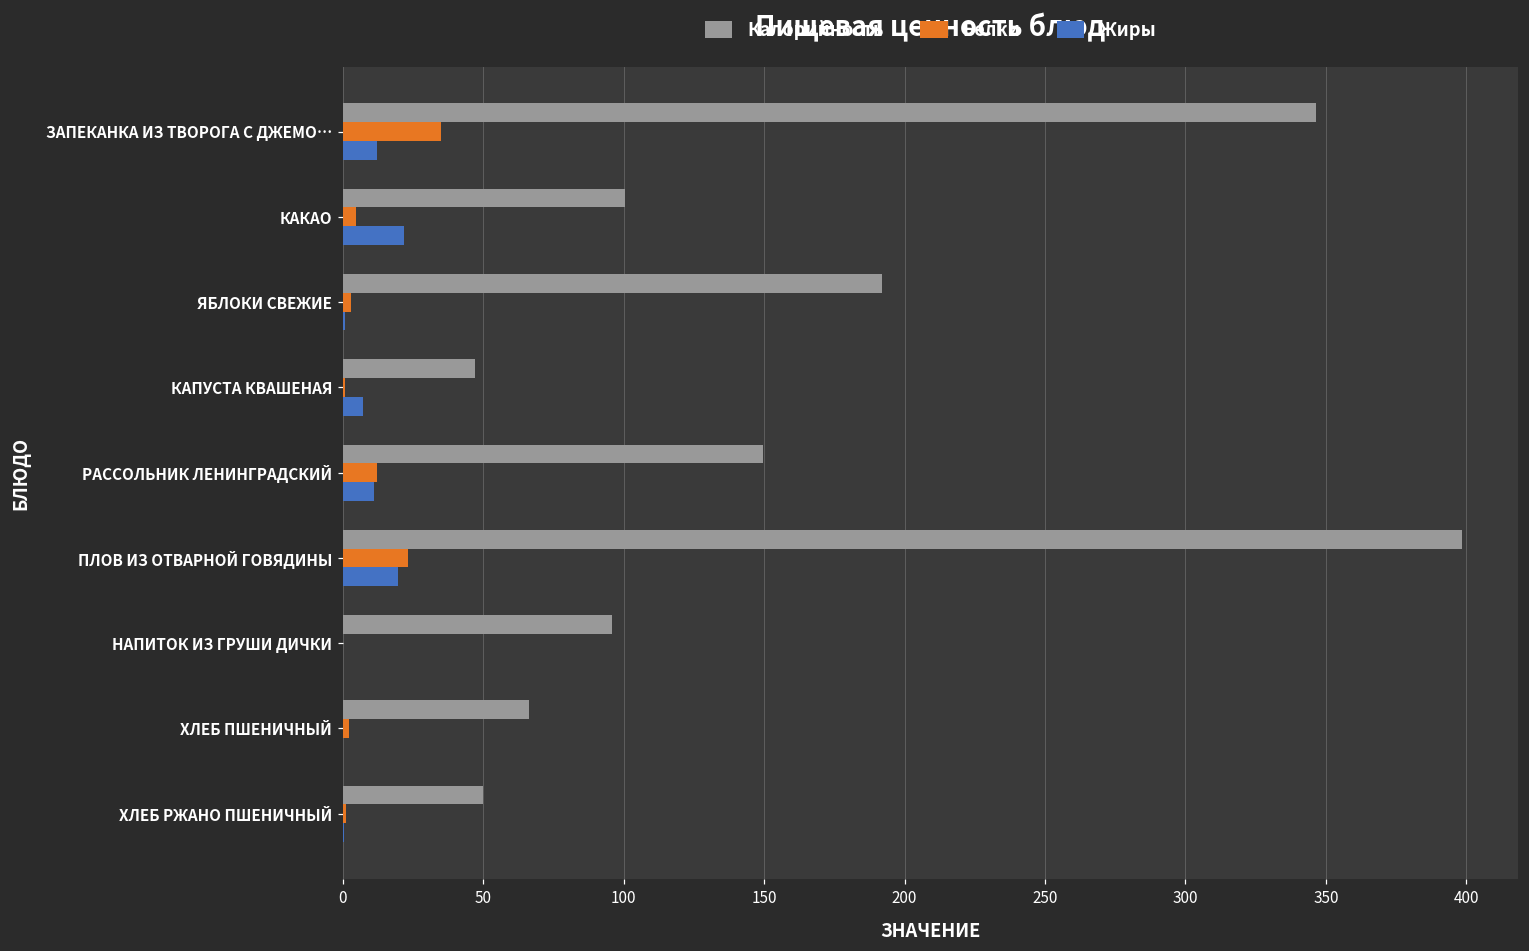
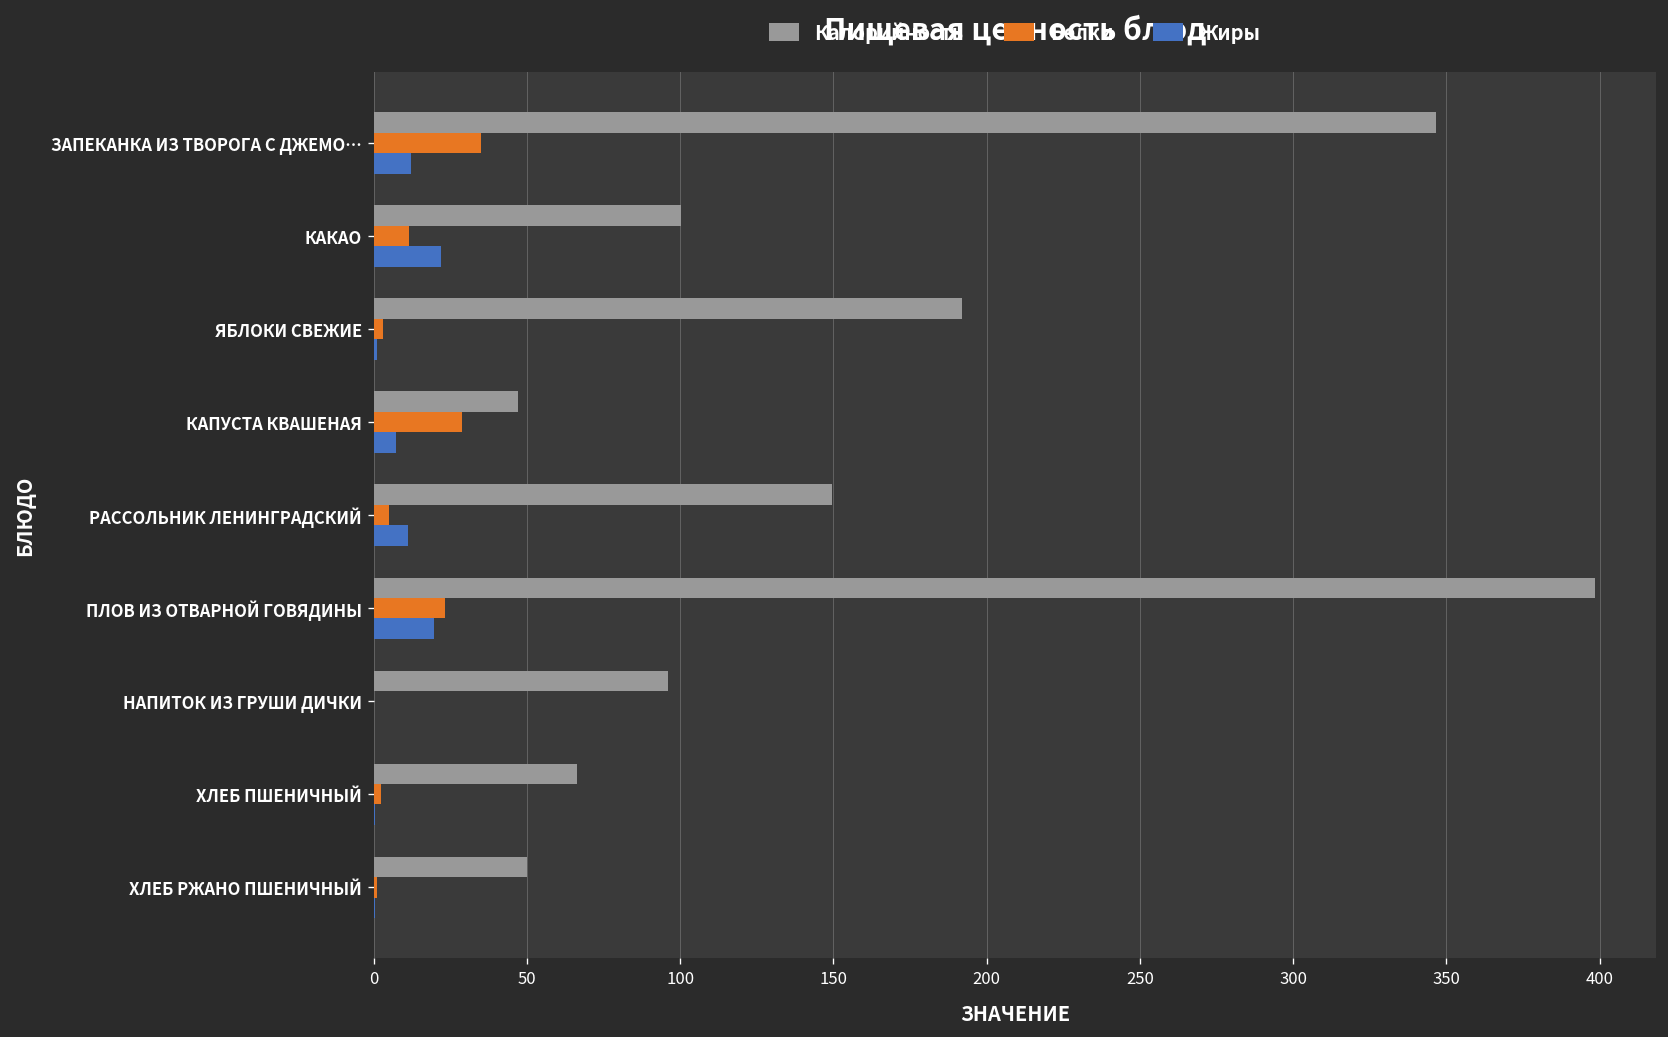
  {
    "Калорийность": {
      "ЗАПЕКАНКА ИЗ ТВОРОГА С ДЖЕМО…": 347,
      "КАКАО": 100,
      "ЯБЛОКИ СВЕЖИЕ": 192,
      "КАПУСТА КВАШЕНАЯ": 47,
      "РАССОЛЬНИК ЛЕНИНГРАДСКИЙ": 150,
      "ПЛОВ ИЗ ОТВАРНОЙ ГОВЯДИНЫ": 398,
      "НАПИТОК ИЗ ГРУШИ ДИЧКИ": 96,
      "ХЛЕБ ПШЕНИЧНЫЙ": 66,
      "ХЛЕБ РЖАНО ПШЕНИЧНЫЙ": 50
    },
    "Белки": {
      "ЗАПЕКАНКА ИЗ ТВОРОГА С ДЖЕМО…": 35,
-     "КАКАО": 5,
+     "КАКАО": 11,
      "ЯБЛОКИ СВЕЖИЕ": 3,
-     "КАПУСТА КВАШЕНАЯ": 1,
-     "РАССОЛЬНИК ЛЕНИНГРАДСКИЙ": 12,
+     "КАПУСТА КВАШЕНАЯ": 29,
+     "РАССОЛЬНИК ЛЕНИНГРАДСКИЙ": 5,
      "ПЛОВ ИЗ ОТВАРНОЙ ГОВЯДИНЫ": 23,
      "НАПИТОК ИЗ ГРУШИ ДИЧКИ": 0,
      "ХЛЕБ ПШЕНИЧНЫЙ": 2,
      "ХЛЕБ РЖАНО ПШЕНИЧНЫЙ": 1
    },
    "Жиры": {
      "ЗАПЕКАНКА ИЗ ТВОРОГА С ДЖЕМО…": 12,
      "КАКАО": 22,
      "ЯБЛОКИ СВЕЖИЕ": 1,
      "КАПУСТА КВАШЕНАЯ": 7,
      "РАССОЛЬНИК ЛЕНИНГРАДСКИЙ": 11,
      "ПЛОВ ИЗ ОТВАРНОЙ ГОВЯДИНЫ": 20,
      "НАПИТОК ИЗ ГРУШИ ДИЧКИ": 0
    }
  }
